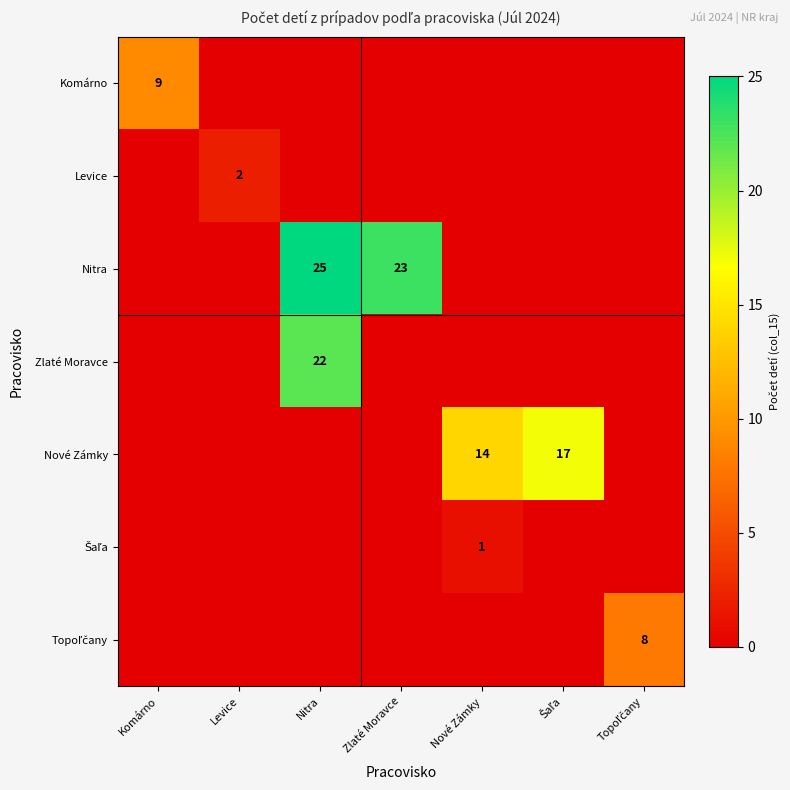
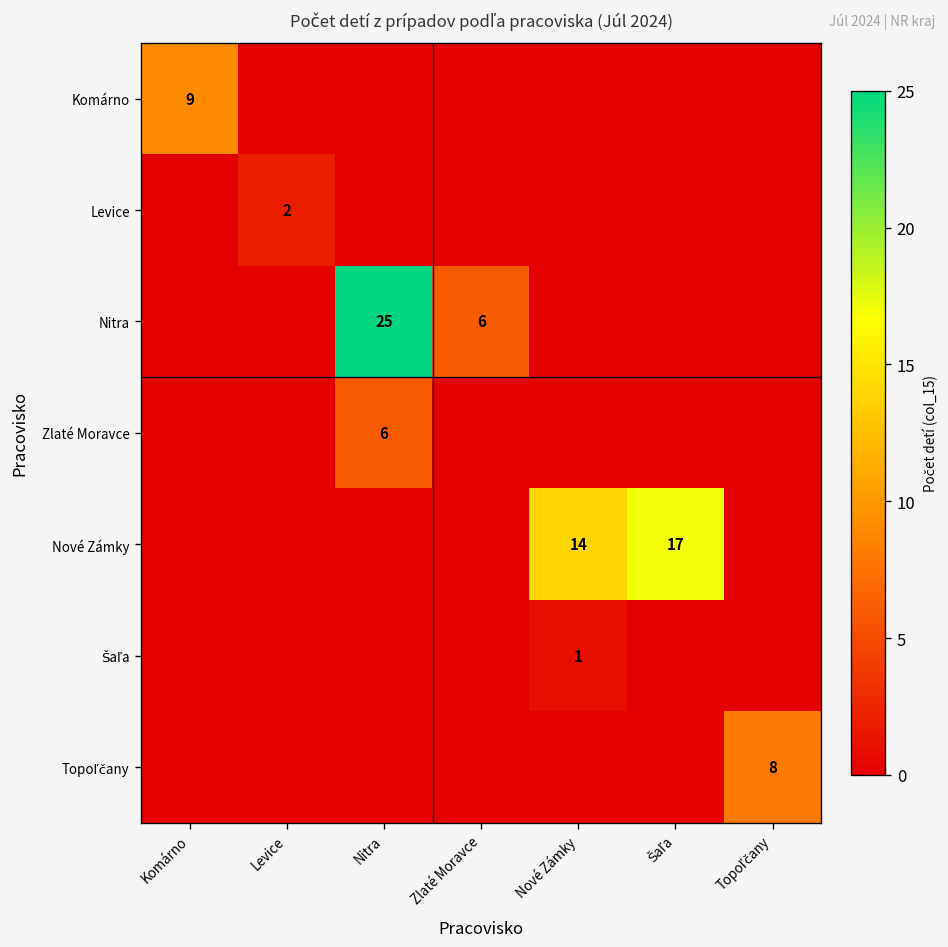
  {
    "Komárno": {
      "Komárno": 9
    },
    "Levice": {
      "Levice": 2
    },
    "Nitra": {
      "Nitra": 25,
-     "Zlaté Moravce": 23
+     "Zlaté Moravce": 6
    },
    "Zlaté Moravce": {
-     "Nitra": 22
+     "Nitra": 6
    },
    "Nové Zámky": {
      "Nové Zámky": 14,
      "Šaľa": 17
    },
    "Šaľa": {
      "Nové Zámky": 1
    },
    "Topoľčany": {
      "Topoľčany": 8
    }
  }
